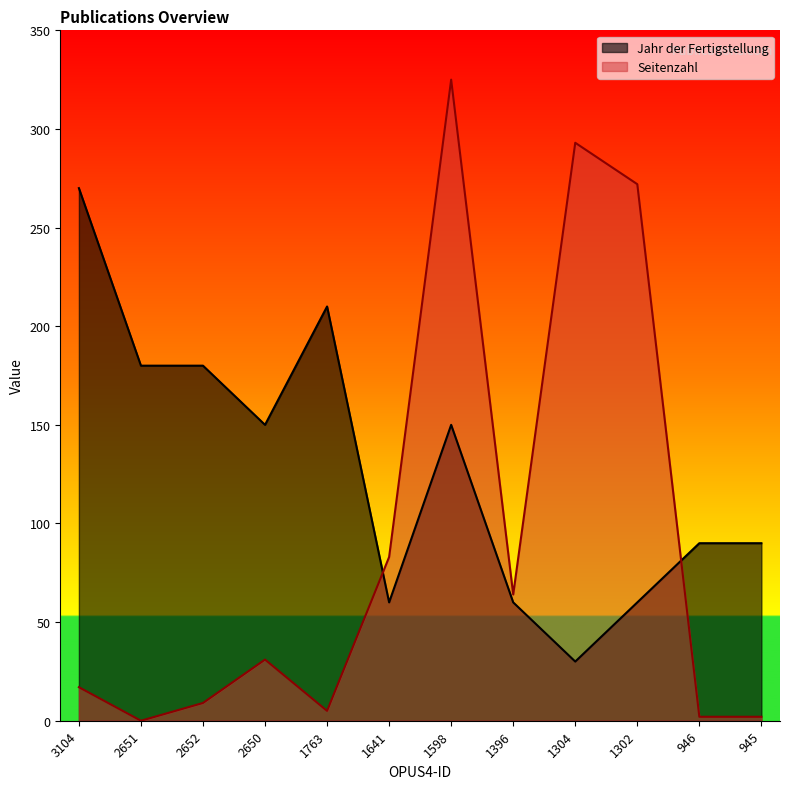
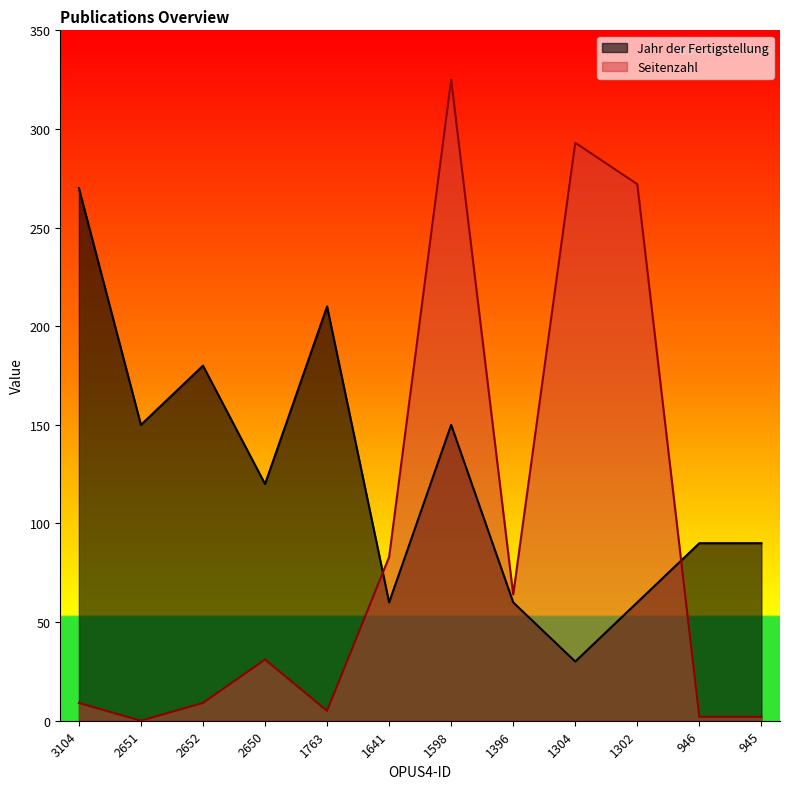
  {
    "Jahr der Fertigstellung": {
      "3104": 270,
-     "2651": 180,
+     "2651": 150,
      "2652": 180,
-     "2650": 150,
+     "2650": 120,
      "1763": 210,
      "1641": 60,
      "1598": 150,
      "1396": 60,
      "1304": 30,
      "1302": 60,
      "946": 90,
      "945": 90
    },
    "Seitenzahl": {
-     "3104": 17,
+     "3104": 9,
      "2651": 0,
      "2652": 9,
      "2650": 31,
      "1763": 5,
      "1641": 83,
      "1598": 325,
      "1396": 64,
      "1304": 293,
      "1302": 272,
      "946": 2,
      "945": 2
    }
  }
